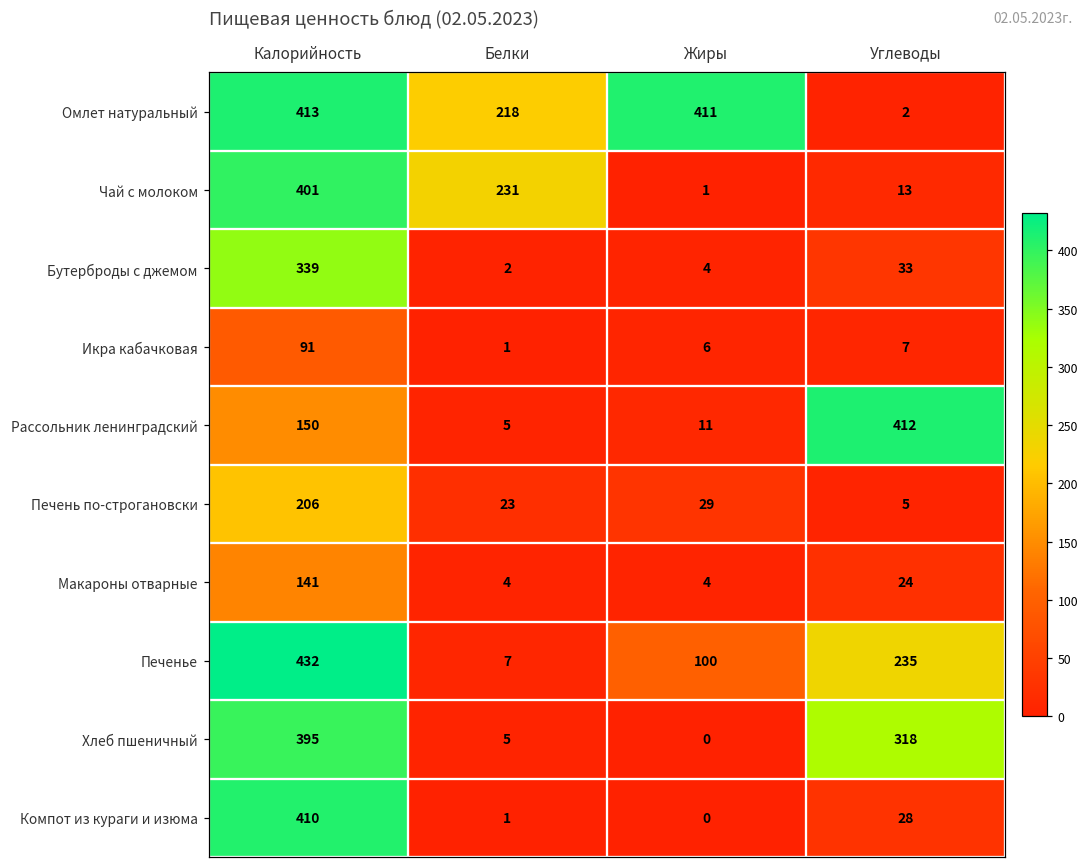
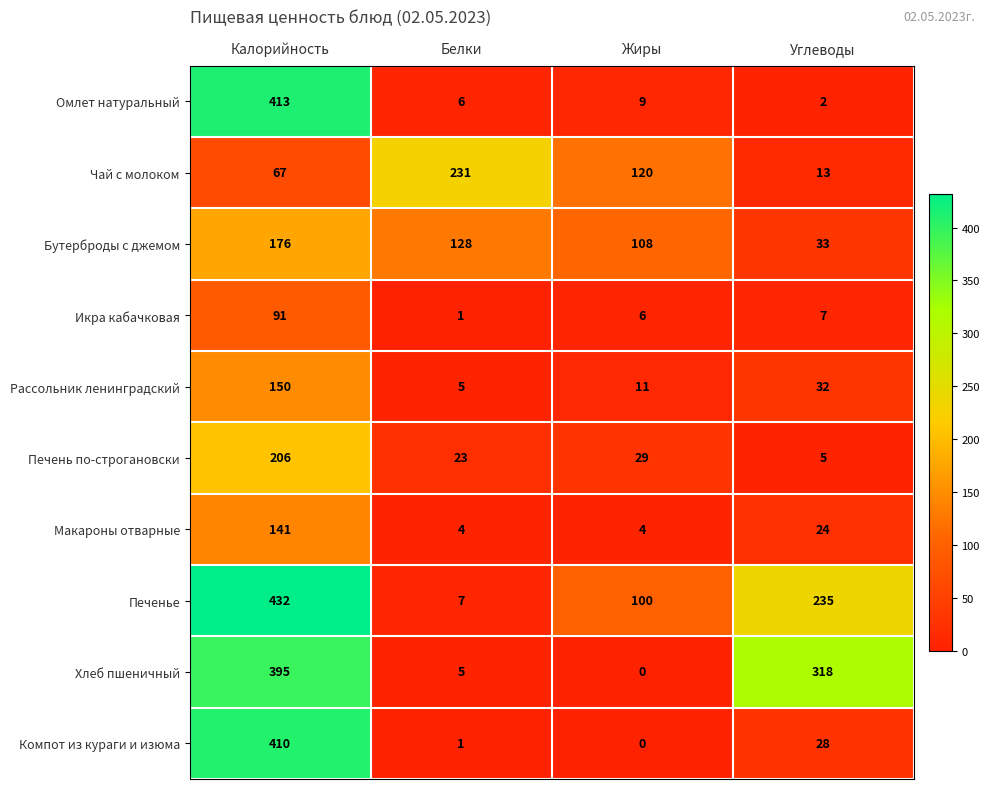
  {
    "Омлет натуральный": {
      "Калорийность": 413,
-     "Белки": 218,
-     "Жиры": 411,
+     "Белки": 6,
+     "Жиры": 9,
      "Углеводы": 2
    },
    "Чай с молоком": {
-     "Калорийность": 401,
+     "Калорийность": 67,
      "Белки": 231,
-     "Жиры": 1,
+     "Жиры": 120,
      "Углеводы": 13
    },
    "Бутерброды с джемом": {
-     "Калорийность": 339,
-     "Белки": 2,
-     "Жиры": 4,
+     "Калорийность": 176,
+     "Белки": 128,
+     "Жиры": 108,
      "Углеводы": 33
    },
    "Икра кабачковая": {
      "Калорийность": 91,
      "Белки": 1,
      "Жиры": 6,
      "Углеводы": 7
    },
    "Рассольник ленинградский": {
      "Калорийность": 150,
      "Белки": 5,
      "Жиры": 11,
-     "Углеводы": 412
+     "Углеводы": 32
    },
    "Печень по-строгановски": {
      "Калорийность": 206,
      "Белки": 23,
      "Жиры": 29,
      "Углеводы": 5
    },
    "Макароны отварные": {
      "Калорийность": 141,
      "Белки": 4,
      "Жиры": 4,
      "Углеводы": 24
    },
    "Печенье": {
      "Калорийность": 432,
      "Белки": 7,
      "Жиры": 100,
      "Углеводы": 235
    },
    "Хлеб пшеничный": {
      "Калорийность": 395,
      "Белки": 5,
      "Жиры": 0,
      "Углеводы": 318
    },
    "Компот из кураги и изюма": {
      "Калорийность": 410,
      "Белки": 1,
      "Жиры": 0,
      "Углеводы": 28
    }
  }
